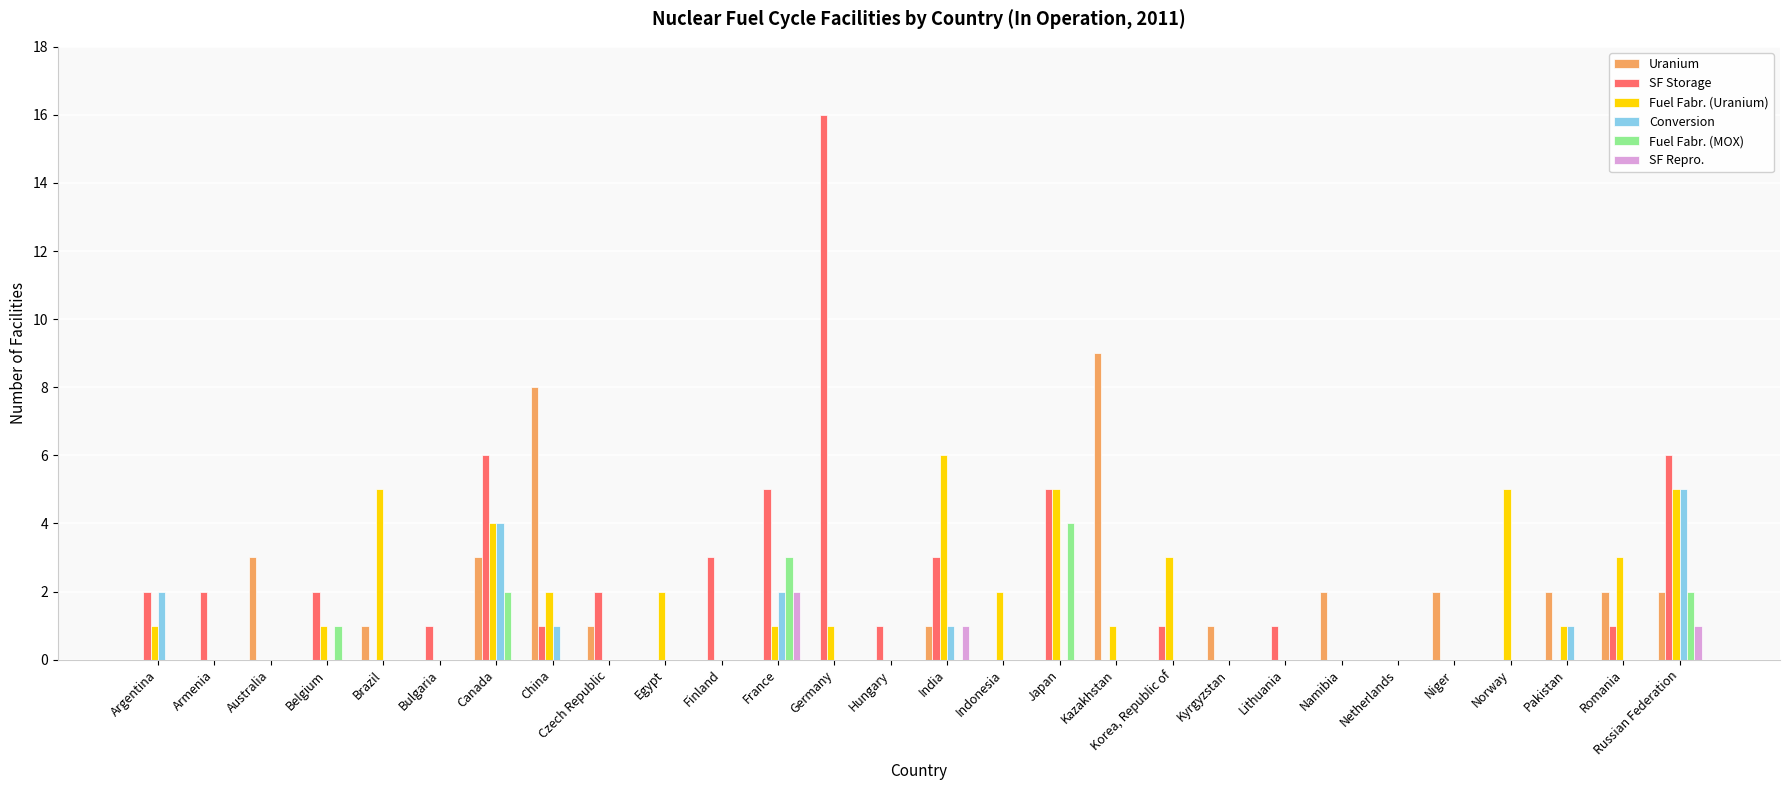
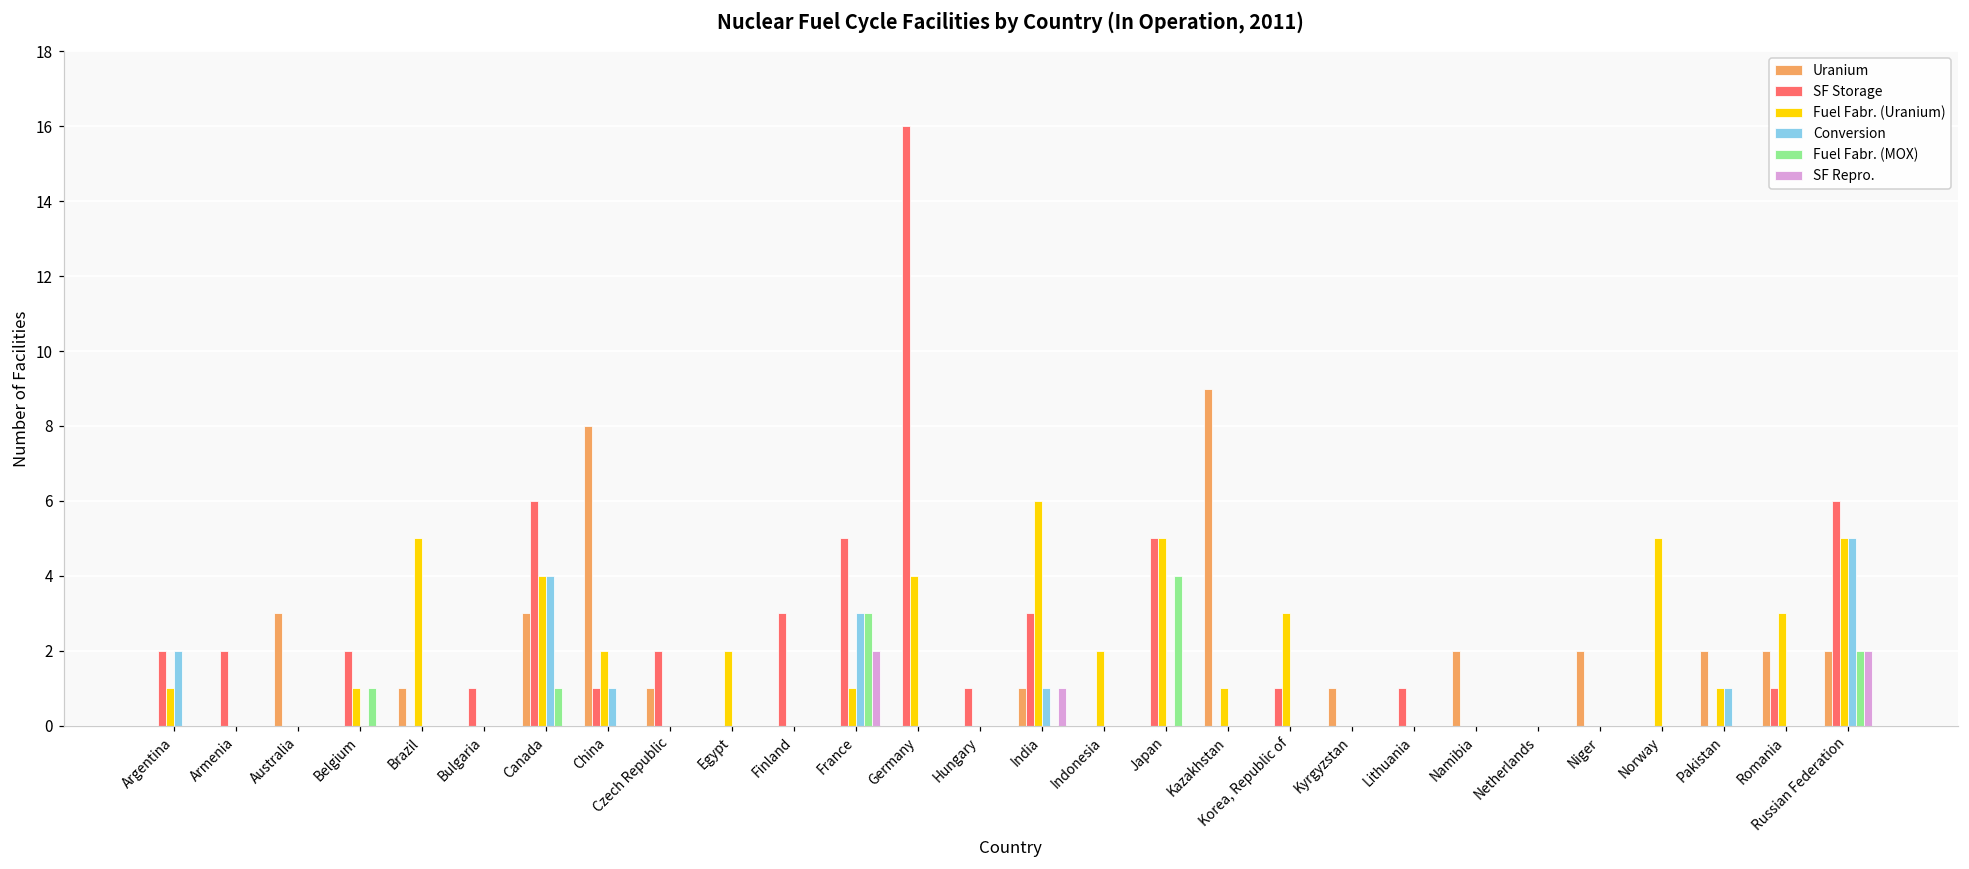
  {
    "Fuel Fabr. (Uranium)": {
      "Argentina": 1,
      "Armenia": 0,
      "Australia": 0,
      "Belgium": 1,
      "Brazil": 5,
      "Bulgaria": 0,
      "Canada": 4,
      "China": 2,
      "Czech Republic": 0,
      "Egypt": 2,
      "Finland": 0,
      "France": 1,
-     "Germany": 1,
+     "Germany": 4,
      "Hungary": 0,
      "India": 6,
      "Indonesia": 2,
      "Japan": 5,
      "Kazakhstan": 1,
      "Korea, Republic of": 3,
      "Kyrgyzstan": 0,
      "Lithuania": 0,
      "Namibia": 0,
      "Netherlands": 0,
      "Niger": 0,
      "Norway": 5,
      "Pakistan": 1,
      "Romania": 3,
      "Russian Federation": 5
    },
    "Conversion": {
      "Argentina": 2,
      "Armenia": 0,
      "Australia": 0,
      "Belgium": 0,
      "Brazil": 0,
      "Bulgaria": 0,
      "Canada": 4,
      "China": 1,
      "Czech Republic": 0,
      "Egypt": 0,
      "Finland": 0,
-     "France": 2,
+     "France": 3,
      "Germany": 0,
      "Hungary": 0,
      "India": 1,
      "Indonesia": 0,
      "Japan": 0,
      "Kazakhstan": 0,
      "Korea, Republic of": 0,
      "Kyrgyzstan": 0,
      "Lithuania": 0,
      "Namibia": 0,
      "Netherlands": 0,
      "Niger": 0,
      "Norway": 0,
      "Pakistan": 1,
      "Romania": 0,
      "Russian Federation": 5
    },
    "Fuel Fabr. (MOX)": {
      "Argentina": 0,
      "Armenia": 0,
      "Australia": 0,
      "Belgium": 1,
      "Brazil": 0,
      "Bulgaria": 0,
-     "Canada": 2,
+     "Canada": 1,
      "China": 0,
      "Czech Republic": 0,
      "Egypt": 0,
      "Finland": 0,
      "France": 3,
      "Germany": 0,
      "Hungary": 0,
      "India": 0,
      "Indonesia": 0,
      "Japan": 4,
      "Kazakhstan": 0,
      "Korea, Republic of": 0,
      "Kyrgyzstan": 0,
      "Lithuania": 0,
      "Namibia": 0,
      "Netherlands": 0,
      "Niger": 0,
      "Norway": 0,
      "Pakistan": 0,
      "Romania": 0,
      "Russian Federation": 2
    },
    "SF Repro.": {
      "Argentina": 0,
      "Armenia": 0,
      "Australia": 0,
      "Belgium": 0,
      "Brazil": 0,
      "Bulgaria": 0,
      "Canada": 0,
      "China": 0,
      "Czech Republic": 0,
      "Egypt": 0,
      "Finland": 0,
      "France": 2,
      "Germany": 0,
      "Hungary": 0,
      "India": 1,
      "Indonesia": 0,
      "Japan": 0,
      "Kazakhstan": 0,
      "Korea, Republic of": 0,
      "Kyrgyzstan": 0,
      "Lithuania": 0,
      "Namibia": 0,
      "Netherlands": 0,
      "Niger": 0,
      "Norway": 0,
      "Pakistan": 0,
      "Romania": 0,
-     "Russian Federation": 1
+     "Russian Federation": 2
    }
  }
